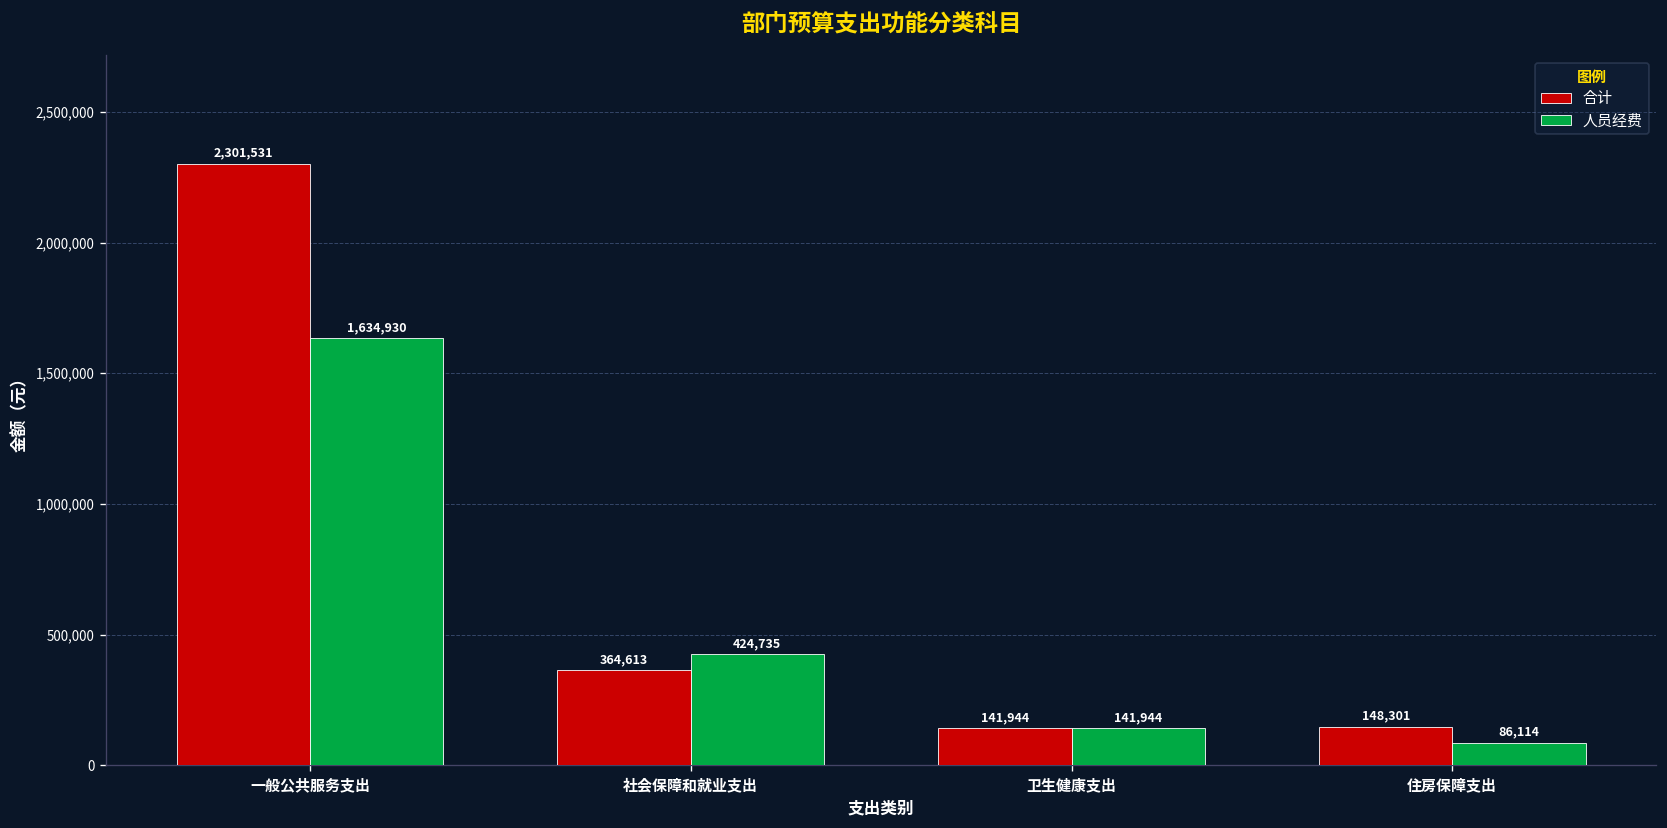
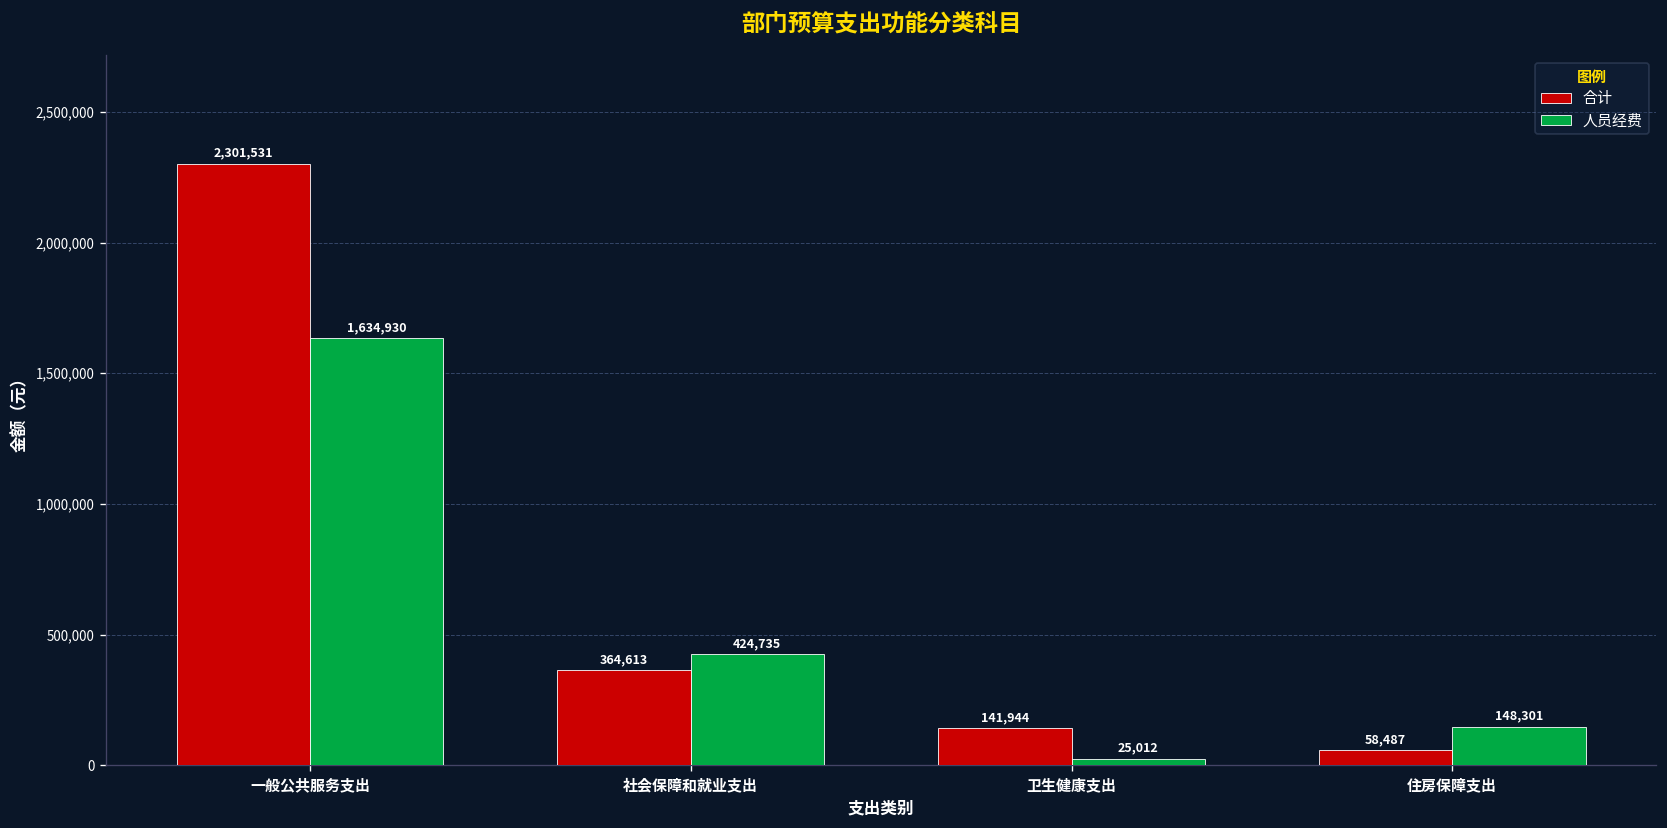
  {
    "合计": {
      "一般公共服务支出": "2,301,531",
      "社会保障和就业支出": "364,613",
      "卫生健康支出": "141,944",
-     "住房保障支出": "148,301"
+     "住房保障支出": "58,487"
    },
    "人员经费": {
      "一般公共服务支出": "1,634,930",
      "社会保障和就业支出": "424,735",
-     "卫生健康支出": "141,944",
-     "住房保障支出": "86,114"
+     "卫生健康支出": "25,012",
+     "住房保障支出": "148,301"
    }
  }
